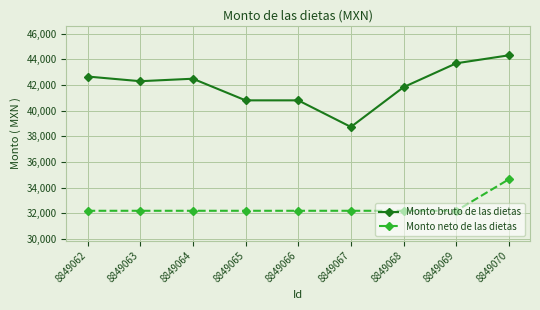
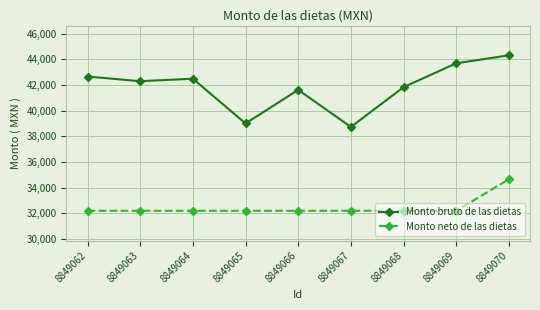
  {
    "Monto bruto de las dietas": {
      "8849062": "42,700",
      "8849063": "42,300",
      "8849064": "42,500",
-     "8849065": "40,800",
-     "8849066": "40,800",
+     "8849065": "39,000",
+     "8849066": "41,600",
      "8849067": "38,700",
      "8849068": "41,800",
      "8849069": "43,700",
      "8849070": "44,300"
    },
    "Monto neto de las dietas": {
      "8849062": "32,200",
      "8849063": "32,200",
      "8849064": "32,200",
      "8849065": "32,200",
      "8849066": "32,200",
      "8849067": "32,200",
      "8849070": "34,600"
    }
  }
